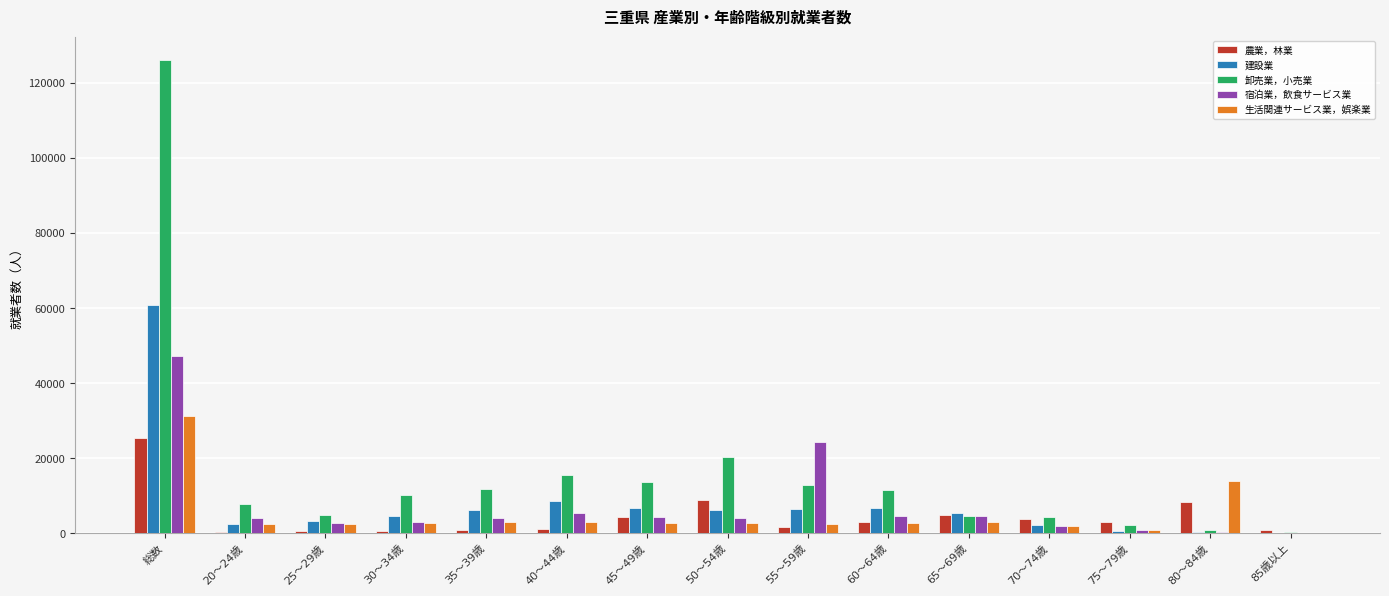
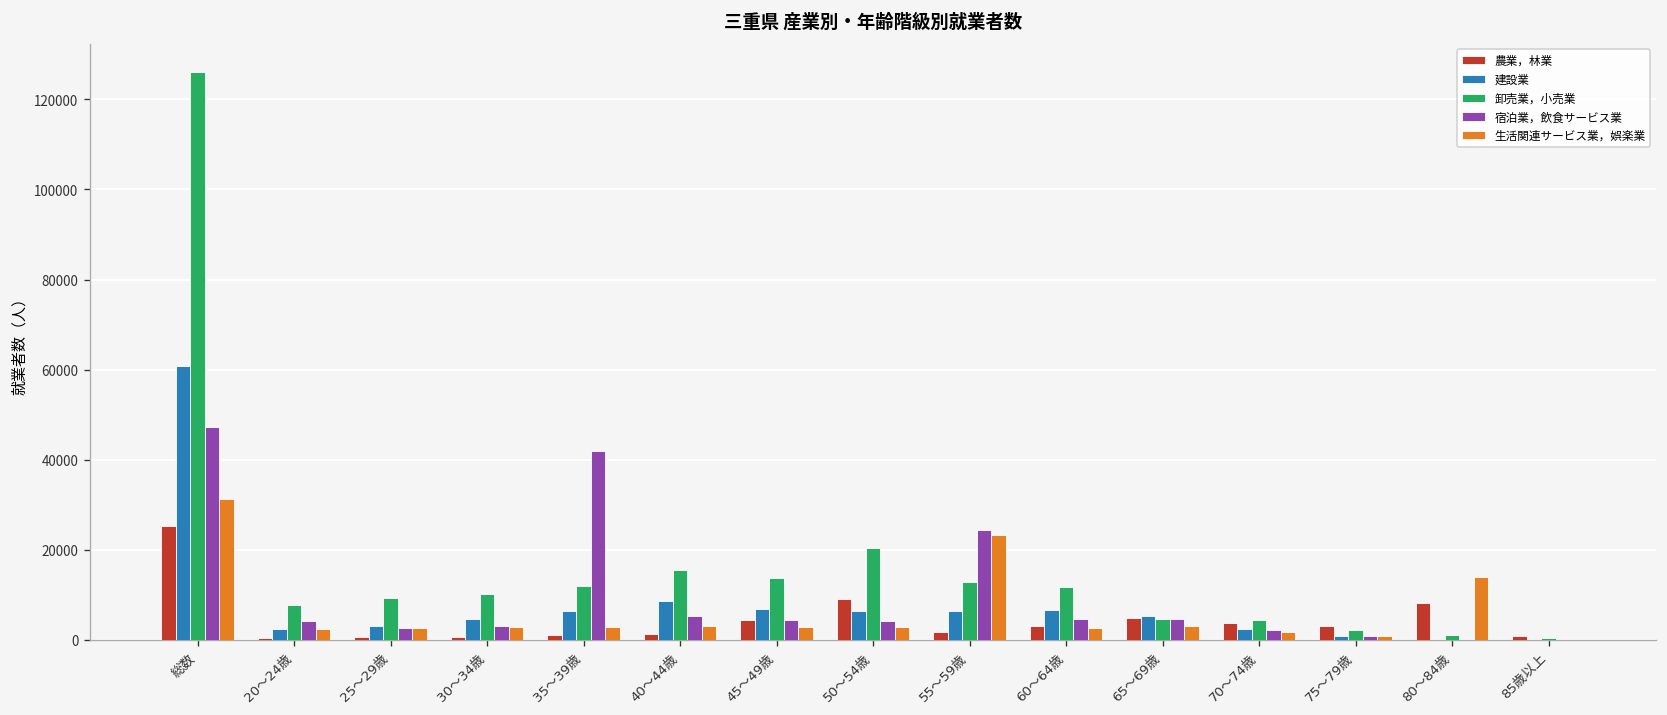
  {
    "農業，林業": {
      "総数": 25000,
      "30～34歳": 1000,
      "35～39歳": 1000,
      "40～44歳": 1000,
      "45～49歳": 4000,
      "50～54歳": 9000,
      "55～59歳": 2000,
      "60～64歳": 3000,
      "65～69歳": 5000,
      "70～74歳": 4000,
      "75～79歳": 3000,
      "80～84歳": 8000,
      "85歳以上": 1000
    },
    "建設業": {
      "総数": 61000,
      "20～24歳": 2000,
      "25～29歳": 3000,
      "30～34歳": 5000,
      "35～39歳": 6000,
      "40～44歳": 9000,
      "45～49歳": 7000,
      "50～54歳": 6000,
      "55～59歳": 6000,
      "60～64歳": 7000,
      "65～69歳": 5000,
      "70～74歳": 2000,
      "75～79歳": 1000
    },
    "卸売業，小売業": {
      "総数": 126000,
      "20～24歳": 8000,
-     "25～29歳": 5000,
+     "25～29歳": 9000,
      "30～34歳": 10000,
      "35～39歳": 12000,
      "40～44歳": 16000,
      "45～49歳": 14000,
      "50～54歳": 20000,
      "55～59歳": 13000,
      "60～64歳": 12000,
      "65～69歳": 5000,
      "70～74歳": 4000,
      "75～79歳": 2000,
      "80～84歳": 1000
    },
    "宿泊業，飲食サービス業": {
      "総数": 47000,
      "20～24歳": 4000,
      "25～29歳": 3000,
      "30～34歳": 3000,
-     "35～39歳": 4000,
+     "35～39歳": 42000,
      "40～44歳": 5000,
      "45～49歳": 4000,
      "50～54歳": 4000,
      "55～59歳": 24000,
      "60～64歳": 5000,
      "65～69歳": 5000,
      "70～74歳": 2000,
      "75～79歳": 1000
    },
    "生活関連サービス業，娯楽業": {
      "総数": 31000,
      "20～24歳": 2000,
      "25～29歳": 3000,
      "30～34歳": 3000,
      "35～39歳": 3000,
      "40～44歳": 3000,
      "45～49歳": 3000,
      "50～54歳": 3000,
-     "55～59歳": 2000,
+     "55～59歳": 23000,
      "60～64歳": 3000,
      "65～69歳": 3000,
      "70～74歳": 2000,
      "75～79歳": 1000,
      "80～84歳": 14000
    }
  }
